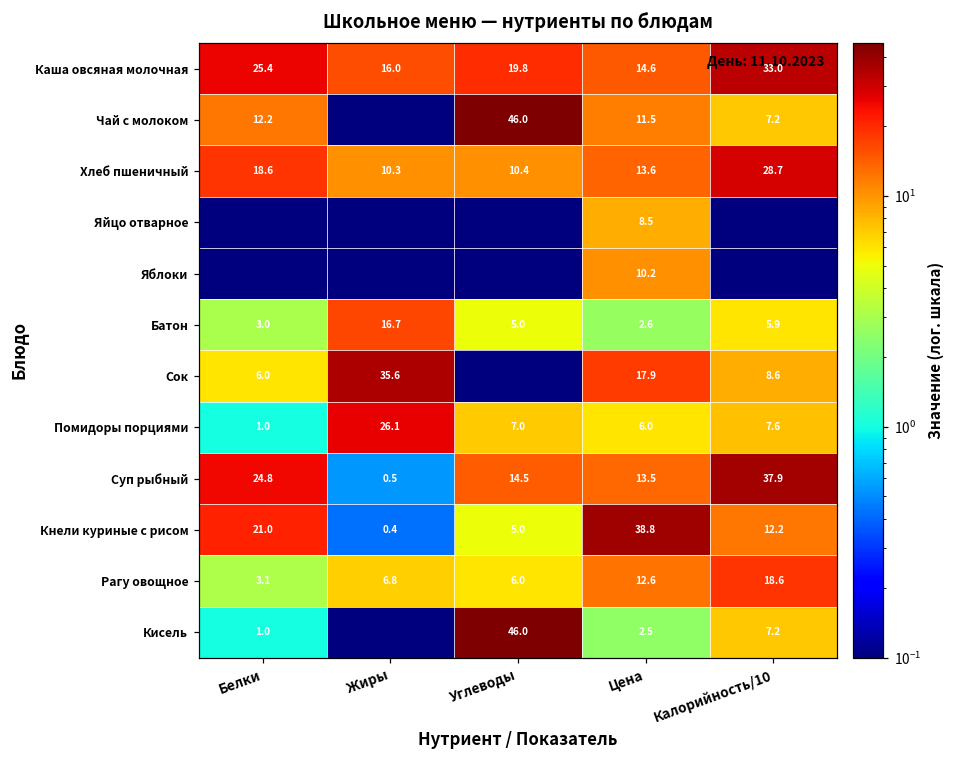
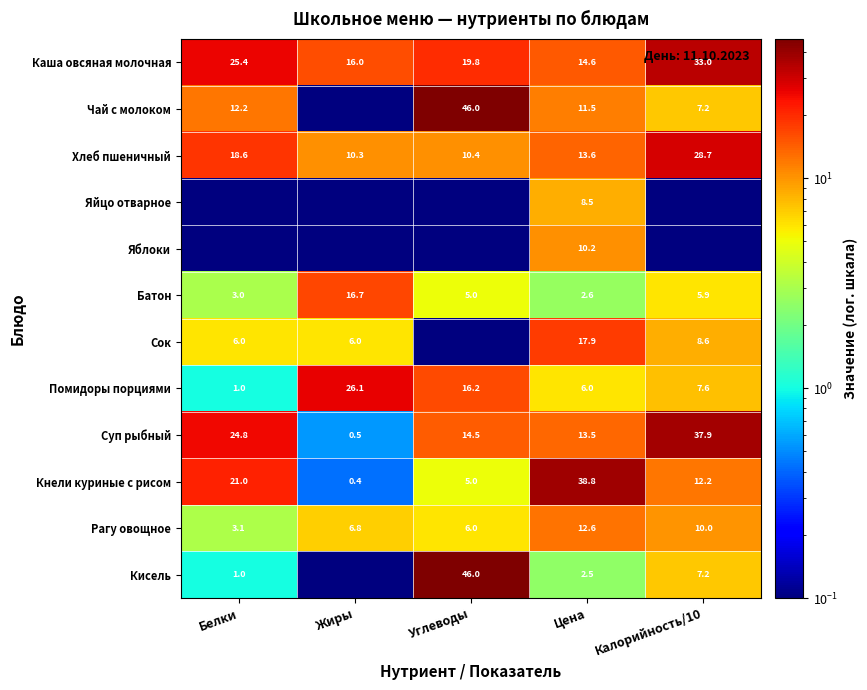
  {
    "Каша овсяная молочная": {
      "Белки": 25.4,
      "Жиры": 16.0,
      "Углеводы": 19.8,
      "Цена": 14.6
    },
    "Чай с молоком": {
      "Белки": 12.2,
      "Углеводы": 46.0,
      "Цена": 11.5,
      "Калорийность/10": 7.2
    },
    "Хлеб пшеничный": {
      "Белки": 18.6,
      "Жиры": 10.3,
      "Углеводы": 10.4,
      "Цена": 13.6,
      "Калорийность/10": 28.7
    },
    "Яйцо отварное": {
      "Цена": 8.5
    },
    "Яблоки": {
      "Цена": 10.2
    },
    "Батон": {
      "Белки": 3.0,
      "Жиры": 16.7,
      "Углеводы": 5.0,
      "Цена": 2.6,
      "Калорийность/10": 5.9
    },
    "Сок": {
      "Белки": 6.0,
-     "Жиры": 35.6,
+     "Жиры": 6.0,
      "Цена": 17.9,
      "Калорийность/10": 8.6
    },
    "Помидоры порциями": {
      "Белки": 1.0,
      "Жиры": 26.1,
-     "Углеводы": 7.0,
+     "Углеводы": 16.2,
      "Цена": 6.0,
      "Калорийность/10": 7.6
    },
    "Суп рыбный": {
      "Белки": 24.8,
      "Жиры": 0.5,
      "Углеводы": 14.5,
      "Цена": 13.5,
      "Калорийность/10": 37.9
    },
    "Кнели куриные с рисом": {
      "Белки": 21.0,
      "Жиры": 0.4,
      "Углеводы": 5.0,
      "Цена": 38.8,
      "Калорийность/10": 12.2
    },
    "Рагу овощное": {
      "Белки": 3.1,
      "Жиры": 6.8,
      "Углеводы": 6.0,
      "Цена": 12.6,
-     "Калорийность/10": 18.6
+     "Калорийность/10": 10.0
    },
    "Кисель": {
      "Белки": 1.0,
      "Углеводы": 46.0,
      "Цена": 2.5,
      "Калорийность/10": 7.2
    }
  }
